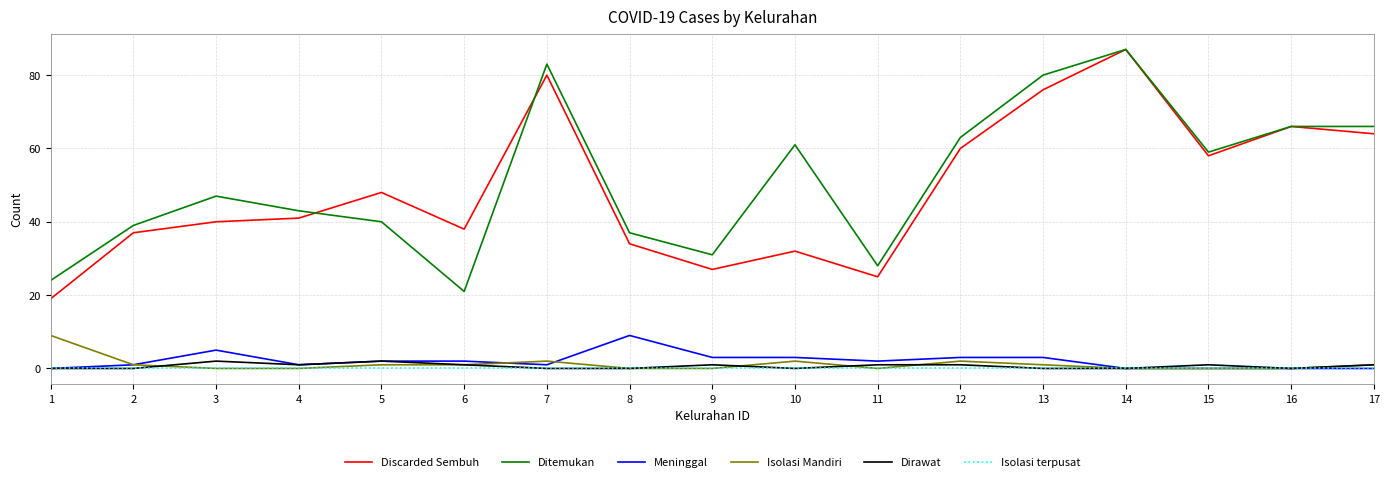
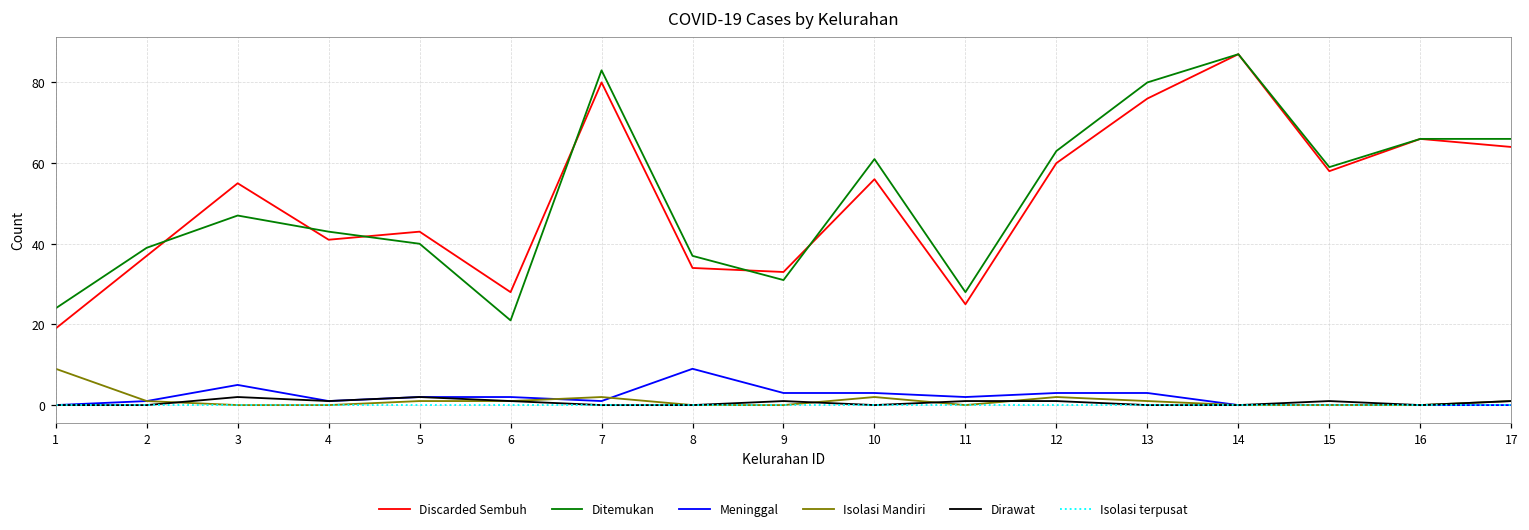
  {
    "Discarded Sembuh": {
      "1": 19,
      "2": 37,
-     "3": 40,
+     "3": 55,
      "4": 41,
-     "5": 48,
-     "6": 38,
+     "5": 43,
+     "6": 28,
      "7": 80,
      "8": 34,
-     "9": 27,
-     "10": 32,
+     "9": 33,
+     "10": 56,
      "11": 25,
      "12": 60,
      "13": 76,
      "15": 58,
      "17": 64
    },
    "Ditemukan": {
      "1": 24,
      "2": 39,
      "3": 47,
      "4": 43,
      "5": 40,
      "6": 21,
      "7": 83,
      "8": 37,
      "9": 31,
      "10": 61,
      "11": 28,
      "12": 63,
      "13": 80,
      "15": 59,
      "17": 66
    },
    "Meninggal": {
      "3": 5,
      "6": 2,
      "7": 1,
      "8": 9,
      "9": 3,
      "10": 3,
      "11": 2,
      "12": 3,
      "13": 3
    },
    "Isolasi Mandiri": {
      "1": 9,
      "5": 1,
      "7": 2,
      "10": 2,
      "12": 2,
      "13": 1
    },
    "Dirawat": {
      "3": 2,
      "9": 1,
      "11": 1,
      "12": 1,
      "15": 1
    },
    "Isolasi terpusat": {
      "5": 0,
      "6": 0,
      "12": 0
    }
  }
